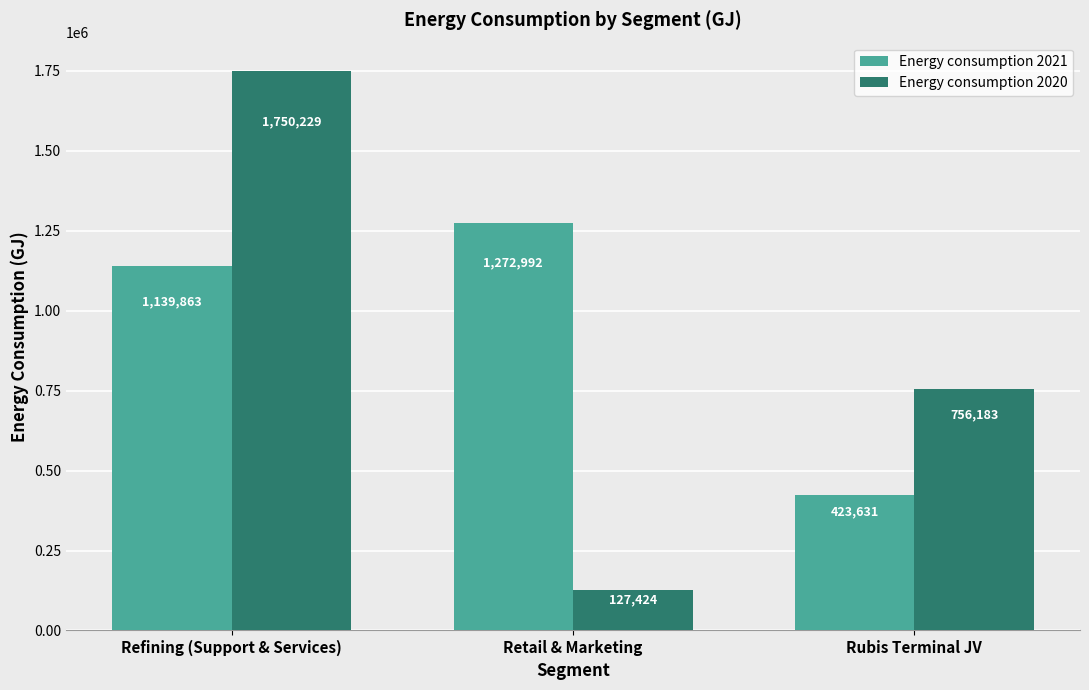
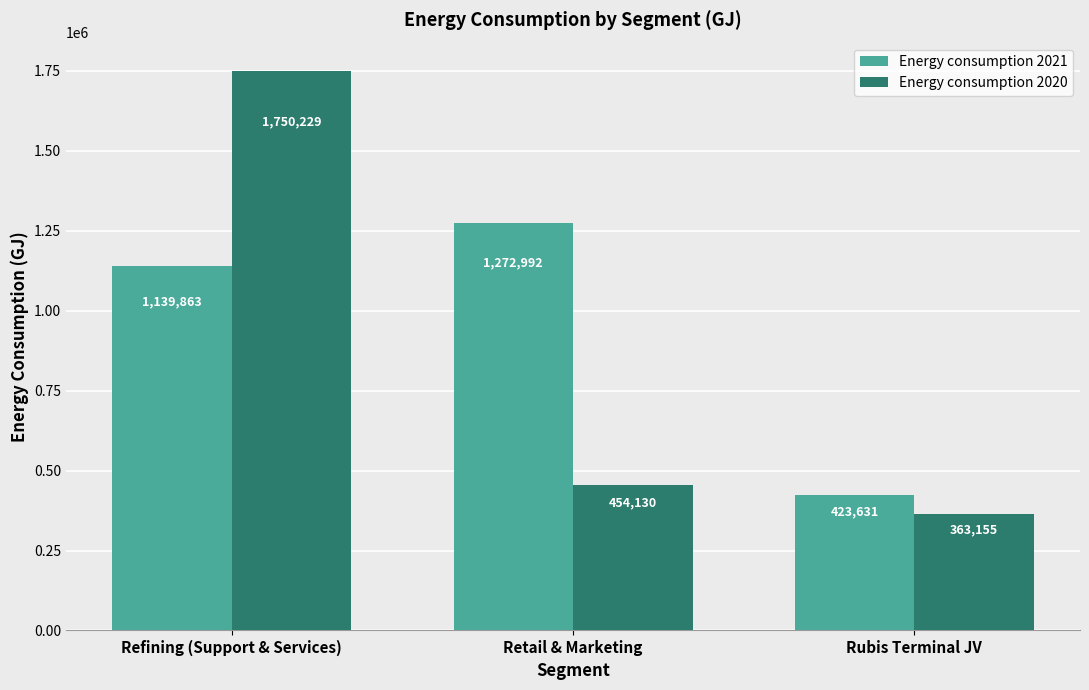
  {
    "Energy consumption 2021": {
      "Refining (Support & Services)": "1,139,863",
      "Retail & Marketing": "1,272,992",
      "Rubis Terminal JV": "423,631"
    },
    "Energy consumption 2020": {
      "Refining (Support & Services)": "1,750,229",
-     "Retail & Marketing": "127,424",
-     "Rubis Terminal JV": "756,183"
+     "Retail & Marketing": "454,130",
+     "Rubis Terminal JV": "363,155"
    }
  }
